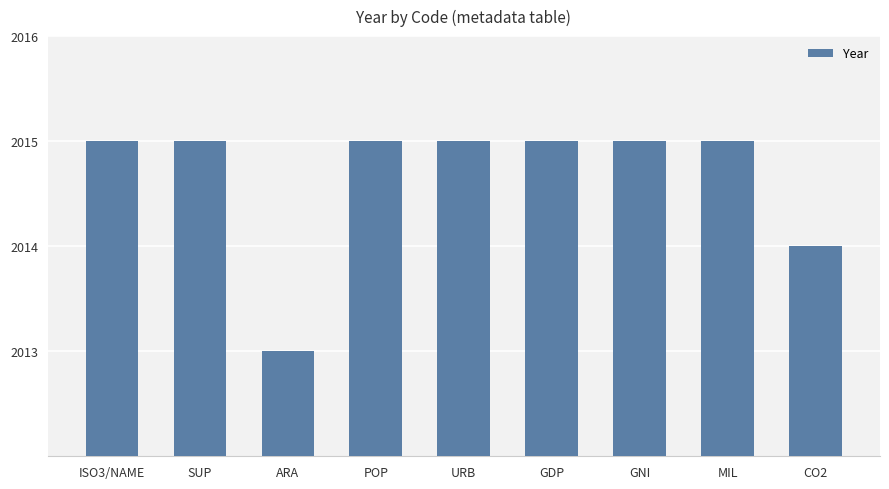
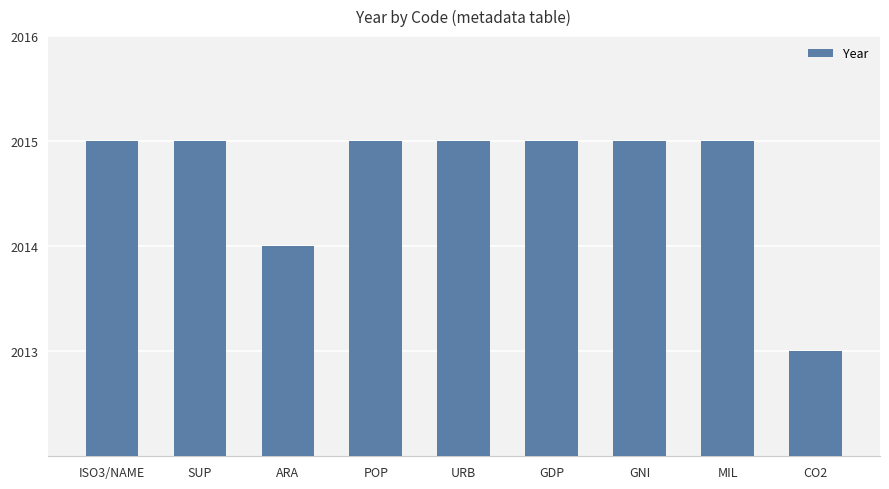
  {
    "ISO3/NAME": 2015,
    "SUP": 2015,
-   "ARA": 2013,
+   "ARA": 2014,
    "POP": 2015,
    "URB": 2015,
    "GDP": 2015,
    "GNI": 2015,
    "MIL": 2015,
-   "CO2": 2014
+   "CO2": 2013
  }
